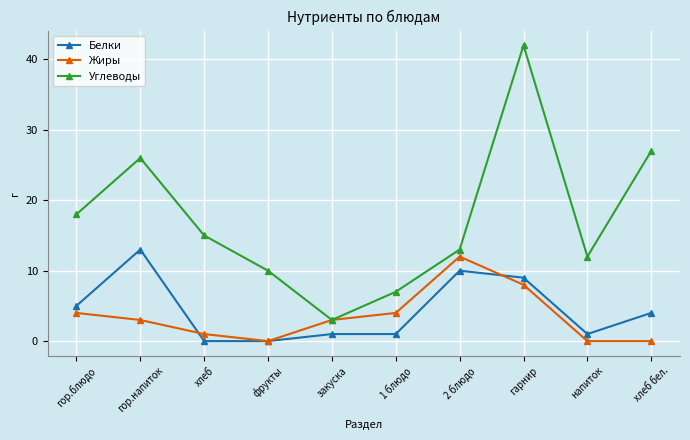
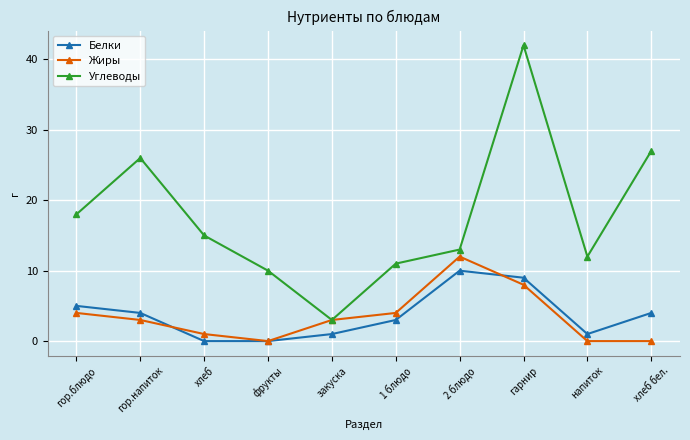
  {
    "Белки": {
      "гор.блюдо": 5,
-     "гор.напиток": 13,
+     "гор.напиток": 4,
      "хлеб": 0,
      "закуска": 1,
-     "1 блюдо": 1,
+     "1 блюдо": 3,
      "2 блюдо": 10,
      "гарнир": 9,
      "напиток": 1,
      "хлеб бел.": 4
    },
    "Жиры": {
      "гор.блюдо": 4,
      "гор.напиток": 3,
      "хлеб": 1,
      "1 блюдо": 4,
      "2 блюдо": 12,
      "гарнир": 8,
      "напиток": 0,
      "хлеб бел.": 0
    },
    "Углеводы": {
      "гор.блюдо": 18,
      "гор.напиток": 26,
      "хлеб": 15,
      "фрукты": 10,
-     "1 блюдо": 7,
+     "1 блюдо": 11,
      "2 блюдо": 13,
      "гарнир": 42,
      "напиток": 12,
      "хлеб бел.": 27
    }
  }
